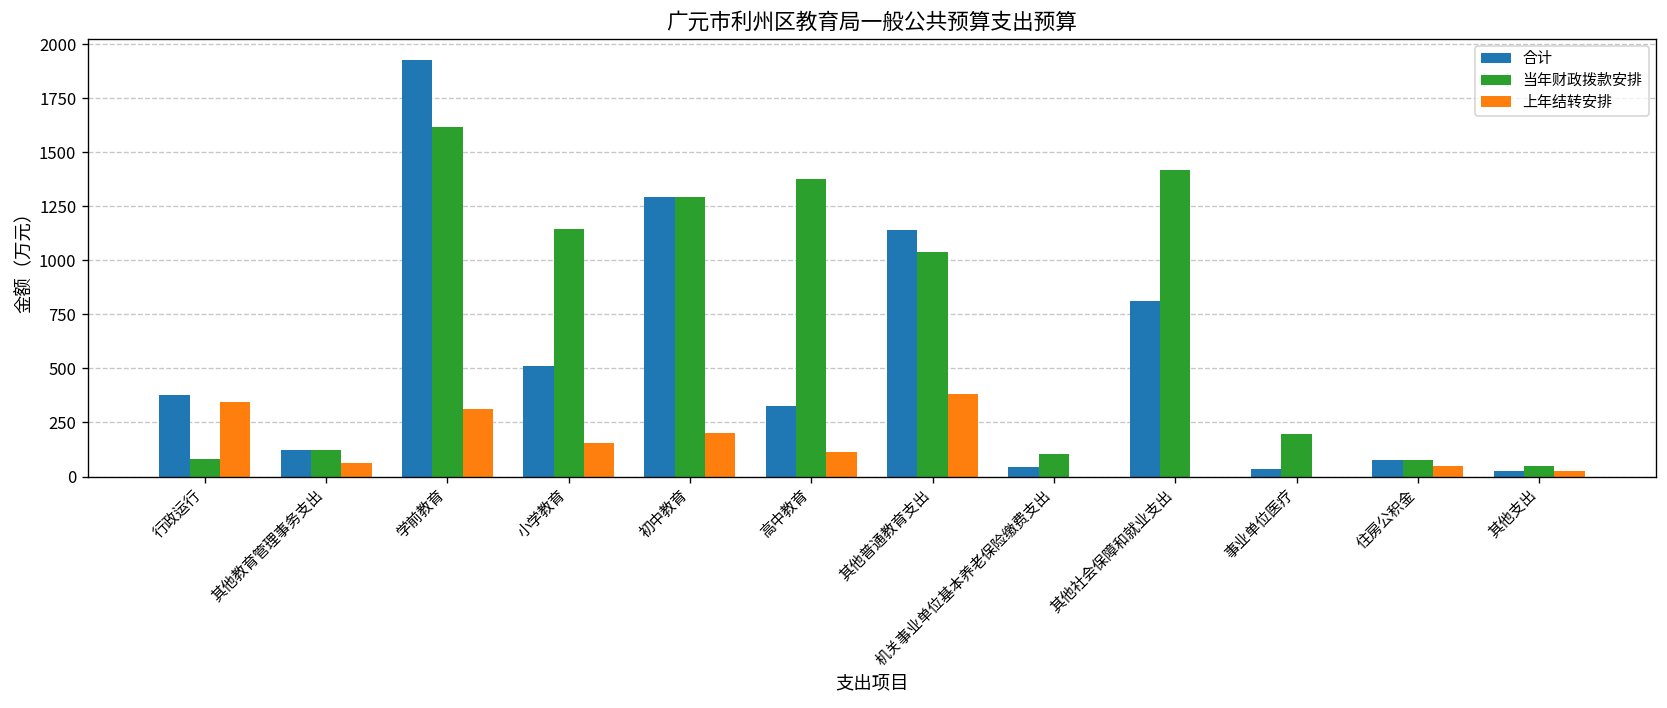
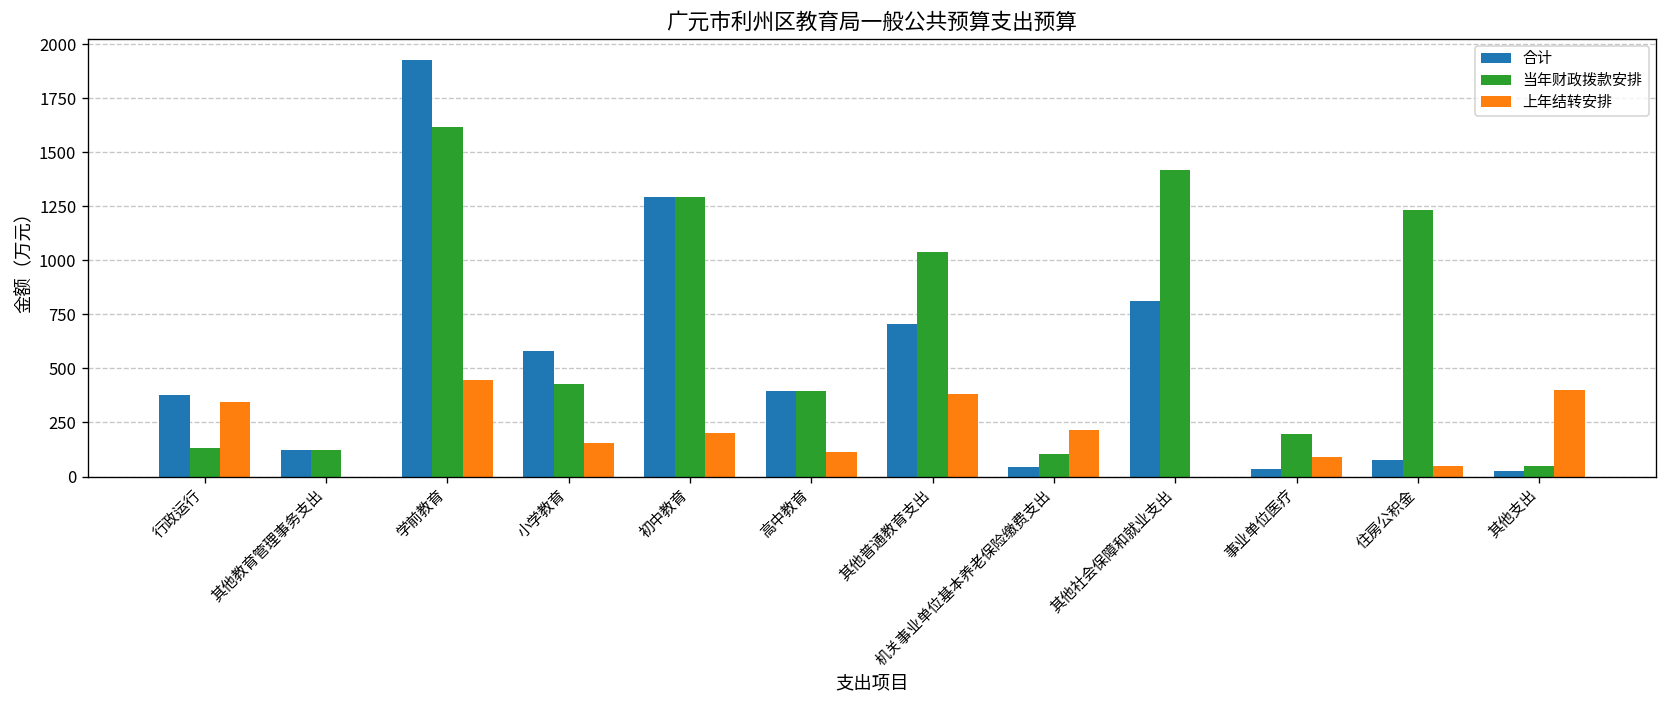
  {
    "合计": {
      "行政运行": 380,
      "其他教育管理事务支出": 120,
      "学前教育": 1930,
-     "小学教育": 510,
+     "小学教育": 580,
      "初中教育": 1290,
-     "高中教育": 330,
-     "其他普通教育支出": 1140,
+     "高中教育": 390,
+     "其他普通教育支出": 710,
      "机关事业单位基本养老保险缴费支出": 50,
      "其他社会保障和就业支出": 810,
      "事业单位医疗": 40,
      "住房公积金": 80,
      "其他支出": 30
    },
    "当年财政拨款安排": {
-     "行政运行": 80,
+     "行政运行": 130,
      "其他教育管理事务支出": 120,
      "学前教育": 1620,
-     "小学教育": 1140,
+     "小学教育": 430,
      "初中教育": 1290,
-     "高中教育": 1370,
+     "高中教育": 390,
      "其他普通教育支出": 1040,
      "机关事业单位基本养老保险缴费支出": 100,
      "其他社会保障和就业支出": 1420,
      "事业单位医疗": 200,
-     "住房公积金": 80,
+     "住房公积金": 1230,
      "其他支出": 50
    },
    "上年结转安排": {
      "行政运行": 340,
-     "其他教育管理事务支出": 60,
-     "学前教育": 310,
+     "其他教育管理事务支出": 0,
+     "学前教育": 440,
      "小学教育": 150,
      "初中教育": 200,
      "高中教育": 110,
      "其他普通教育支出": 380,
-     "机关事业单位基本养老保险缴费支出": 0,
+     "机关事业单位基本养老保险缴费支出": 210,
      "其他社会保障和就业支出": 0,
-     "事业单位医疗": 0,
+     "事业单位医疗": 90,
      "住房公积金": 50,
-     "其他支出": 30
+     "其他支出": 400
    }
  }
